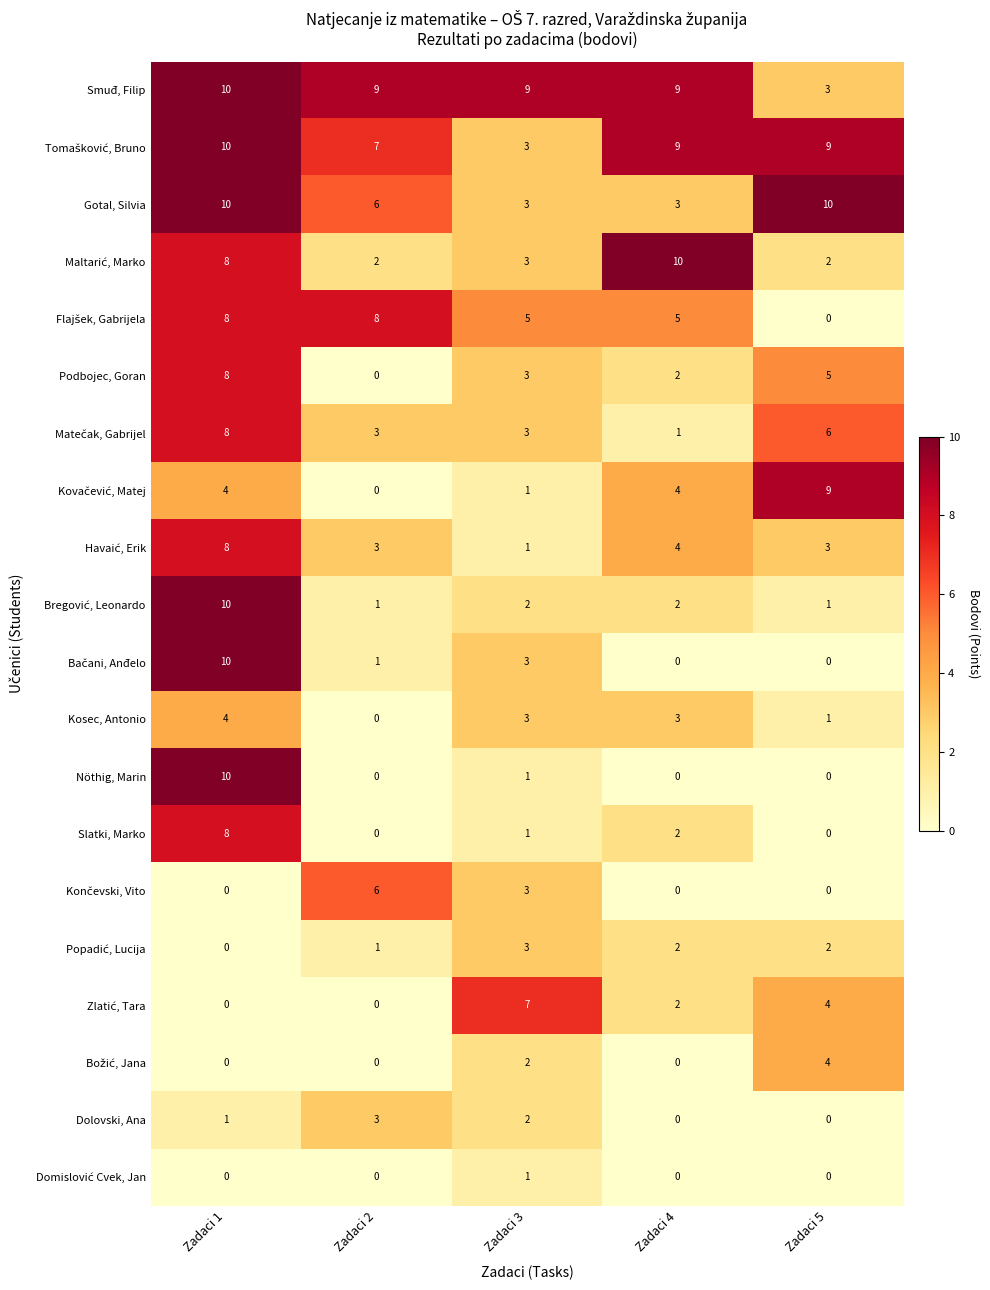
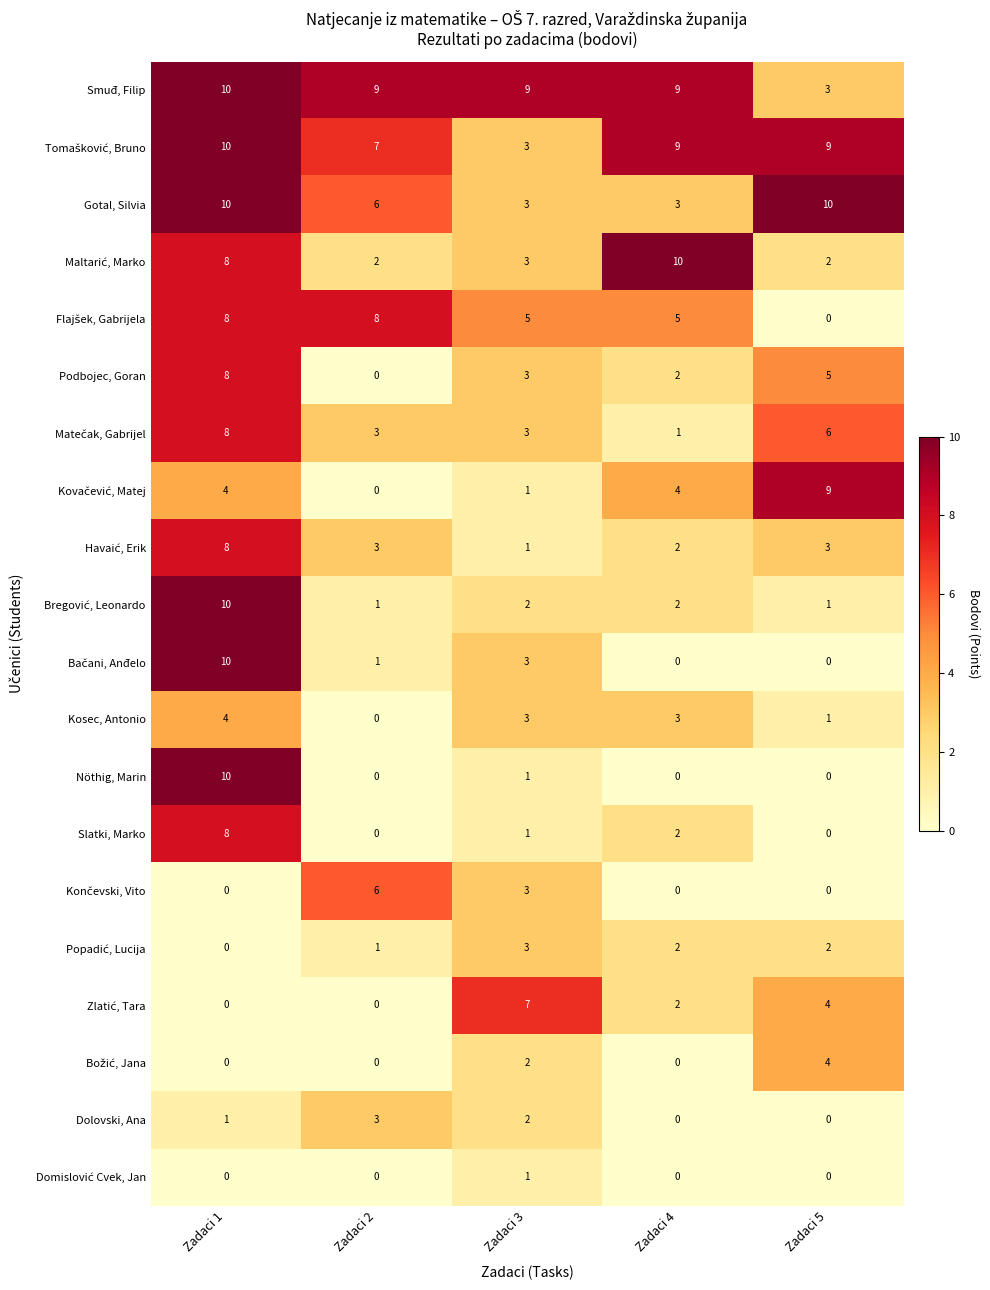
  {
    "Smuđ, Filip": {
      "Zadaci 1": 10,
      "Zadaci 2": 9,
      "Zadaci 3": 9,
      "Zadaci 4": 9,
      "Zadaci 5": 3
    },
    "Tomašković, Bruno": {
      "Zadaci 1": 10,
      "Zadaci 2": 7,
      "Zadaci 3": 3,
      "Zadaci 4": 9,
      "Zadaci 5": 9
    },
    "Gotal, Silvia": {
      "Zadaci 1": 10,
      "Zadaci 2": 6,
      "Zadaci 3": 3,
      "Zadaci 4": 3,
      "Zadaci 5": 10
    },
    "Maltarić, Marko": {
      "Zadaci 1": 8,
      "Zadaci 2": 2,
      "Zadaci 3": 3,
      "Zadaci 4": 10,
      "Zadaci 5": 2
    },
    "Flajšek, Gabrijela": {
      "Zadaci 1": 8,
      "Zadaci 2": 8,
      "Zadaci 3": 5,
      "Zadaci 4": 5,
      "Zadaci 5": 0
    },
    "Podbojec, Goran": {
      "Zadaci 1": 8,
      "Zadaci 2": 0,
      "Zadaci 3": 3,
      "Zadaci 4": 2,
      "Zadaci 5": 5
    },
    "Matečak, Gabrijel": {
      "Zadaci 1": 8,
      "Zadaci 2": 3,
      "Zadaci 3": 3,
      "Zadaci 4": 1,
      "Zadaci 5": 6
    },
    "Kovačević, Matej": {
      "Zadaci 1": 4,
      "Zadaci 2": 0,
      "Zadaci 3": 1,
      "Zadaci 4": 4,
      "Zadaci 5": 9
    },
    "Havaić, Erik": {
      "Zadaci 1": 8,
      "Zadaci 2": 3,
      "Zadaci 3": 1,
-     "Zadaci 4": 4,
+     "Zadaci 4": 2,
      "Zadaci 5": 3
    },
    "Bregović, Leonardo": {
      "Zadaci 1": 10,
      "Zadaci 2": 1,
      "Zadaci 3": 2,
      "Zadaci 4": 2,
      "Zadaci 5": 1
    },
    "Bačani, Anđelo": {
      "Zadaci 1": 10,
      "Zadaci 2": 1,
      "Zadaci 3": 3,
      "Zadaci 4": 0,
      "Zadaci 5": 0
    },
    "Kosec, Antonio": {
      "Zadaci 1": 4,
      "Zadaci 2": 0,
      "Zadaci 3": 3,
      "Zadaci 4": 3,
      "Zadaci 5": 1
    },
    "Nöthig, Marin": {
      "Zadaci 1": 10,
      "Zadaci 2": 0,
      "Zadaci 3": 1,
      "Zadaci 4": 0,
      "Zadaci 5": 0
    },
    "Slatki, Marko": {
      "Zadaci 1": 8,
      "Zadaci 2": 0,
      "Zadaci 3": 1,
      "Zadaci 4": 2,
      "Zadaci 5": 0
    },
    "Končevski, Vito": {
      "Zadaci 1": 0,
      "Zadaci 2": 6,
      "Zadaci 3": 3,
      "Zadaci 4": 0,
      "Zadaci 5": 0
    },
    "Popadić, Lucija": {
      "Zadaci 1": 0,
      "Zadaci 2": 1,
      "Zadaci 3": 3,
      "Zadaci 4": 2,
      "Zadaci 5": 2
    },
    "Zlatić, Tara": {
      "Zadaci 1": 0,
      "Zadaci 2": 0,
      "Zadaci 3": 7,
      "Zadaci 4": 2,
      "Zadaci 5": 4
    },
    "Božić, Jana": {
      "Zadaci 1": 0,
      "Zadaci 2": 0,
      "Zadaci 3": 2,
      "Zadaci 4": 0,
      "Zadaci 5": 4
    },
    "Dolovski, Ana": {
      "Zadaci 1": 1,
      "Zadaci 2": 3,
      "Zadaci 3": 2,
      "Zadaci 4": 0,
      "Zadaci 5": 0
    },
    "Domislović Cvek, Jan": {
      "Zadaci 1": 0,
      "Zadaci 2": 0,
      "Zadaci 3": 1,
      "Zadaci 4": 0,
      "Zadaci 5": 0
    }
  }
